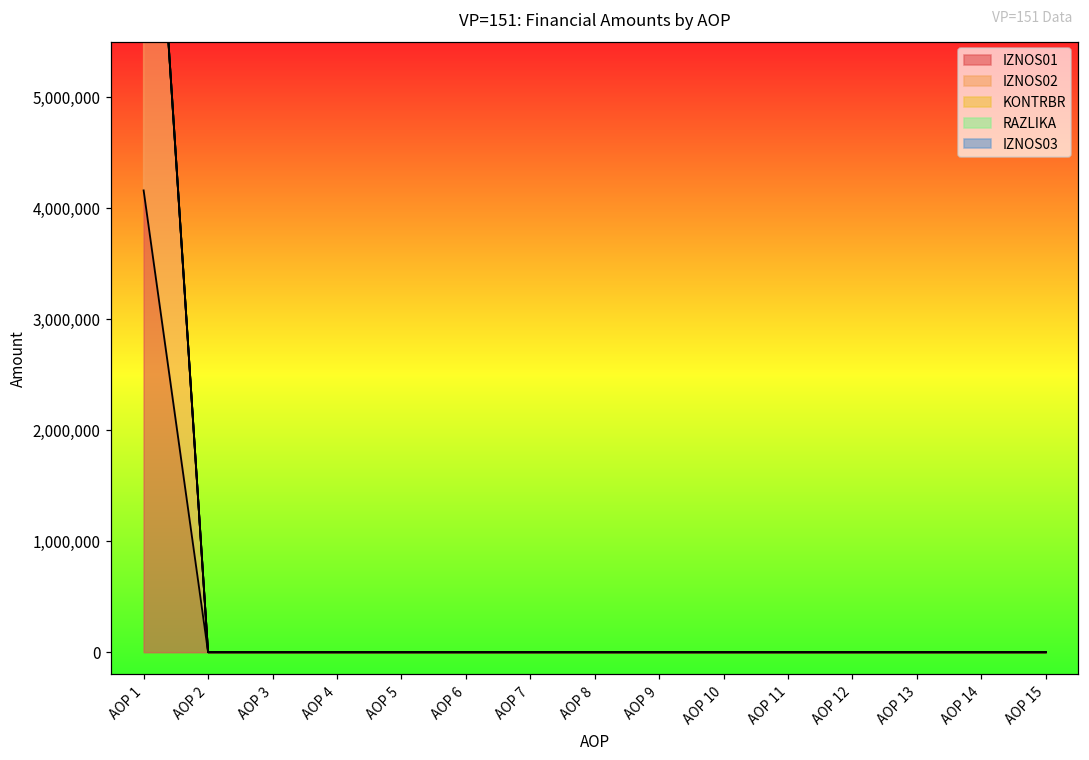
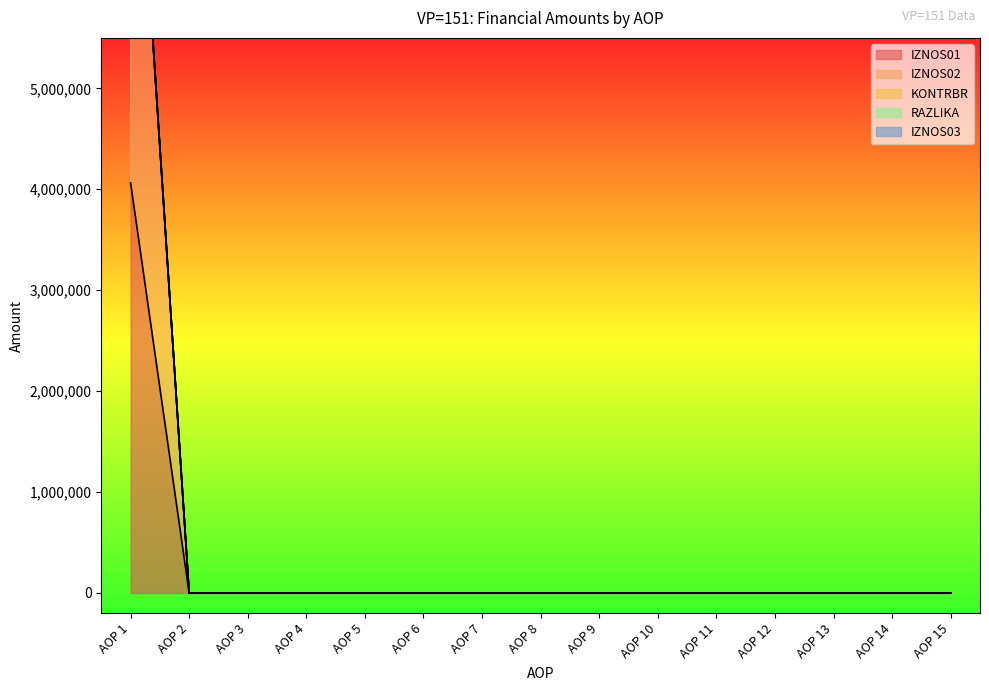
  {
    "IZNOS01": {
-     "AOP 1": "4,160,000"
+     "AOP 1": "4,060,000"
    }
  }
